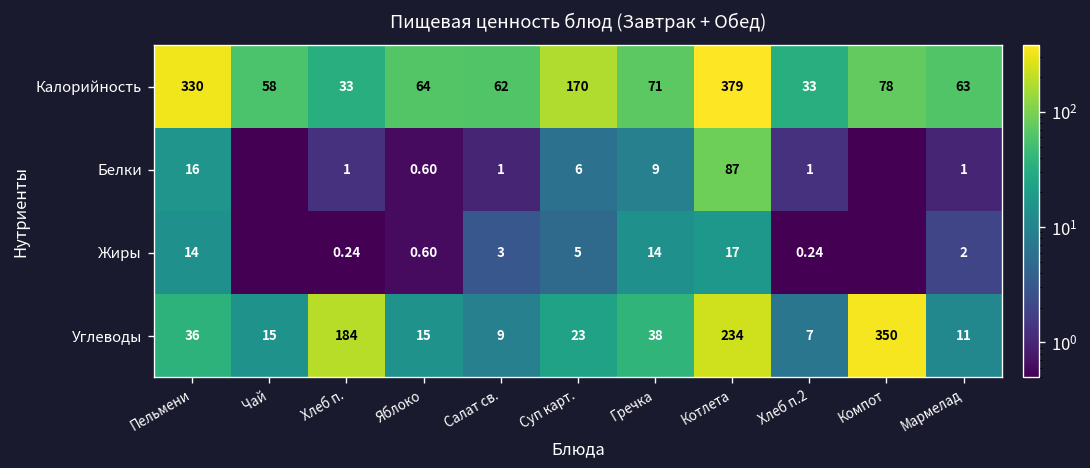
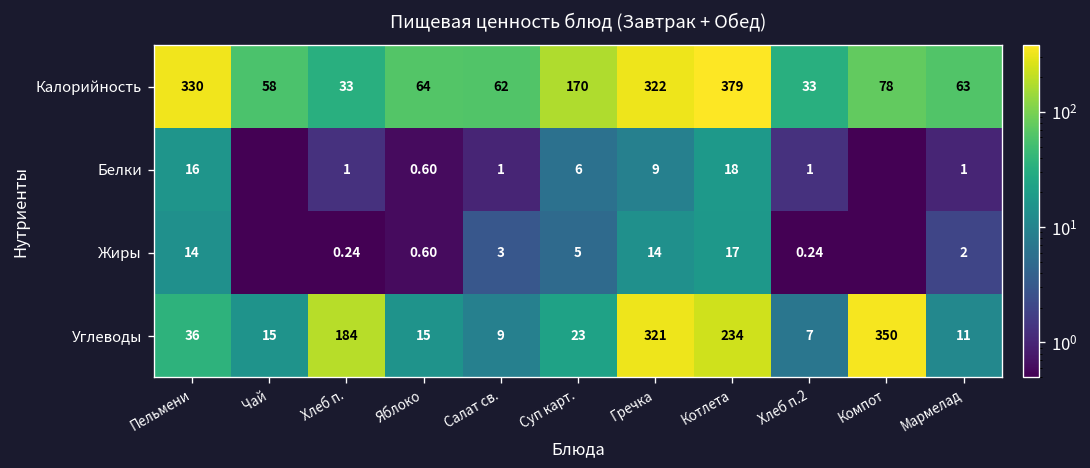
  {
    "Калорийность": {
      "Пельмени": 330,
      "Чай": 58,
      "Хлеб п.": 33,
      "Яблоко": 64,
      "Салат св.": 62,
      "Суп карт.": 170,
-     "Гречка": 71,
+     "Гречка": 322,
      "Котлета": 379,
      "Хлеб п.2": 33,
      "Компот": 78,
      "Мармелад": 63
    },
    "Белки": {
      "Пельмени": 16,
      "Хлеб п.": 1,
      "Яблоко": 0.60,
      "Салат св.": 1,
      "Суп карт.": 6,
      "Гречка": 9,
-     "Котлета": 87,
+     "Котлета": 18,
      "Хлеб п.2": 1,
      "Мармелад": 1
    },
    "Жиры": {
      "Пельмени": 14,
      "Хлеб п.": 0.24,
      "Яблоко": 0.60,
      "Салат св.": 3,
      "Суп карт.": 5,
      "Гречка": 14,
      "Котлета": 17,
      "Хлеб п.2": 0.24,
      "Мармелад": 2
    },
    "Углеводы": {
      "Пельмени": 36,
      "Чай": 15,
      "Хлеб п.": 184,
      "Яблоко": 15,
      "Салат св.": 9,
      "Суп карт.": 23,
-     "Гречка": 38,
+     "Гречка": 321,
      "Котлета": 234,
      "Хлеб п.2": 7,
      "Компот": 350,
      "Мармелад": 11
    }
  }
